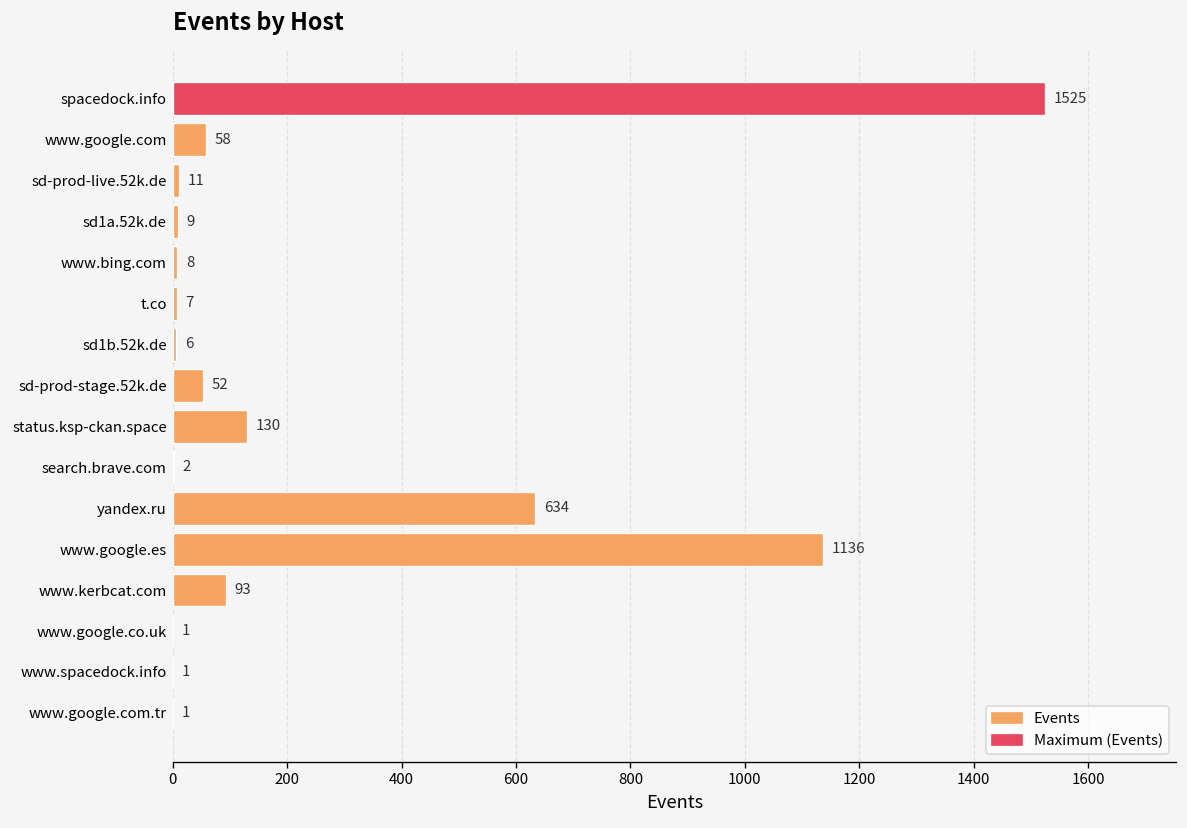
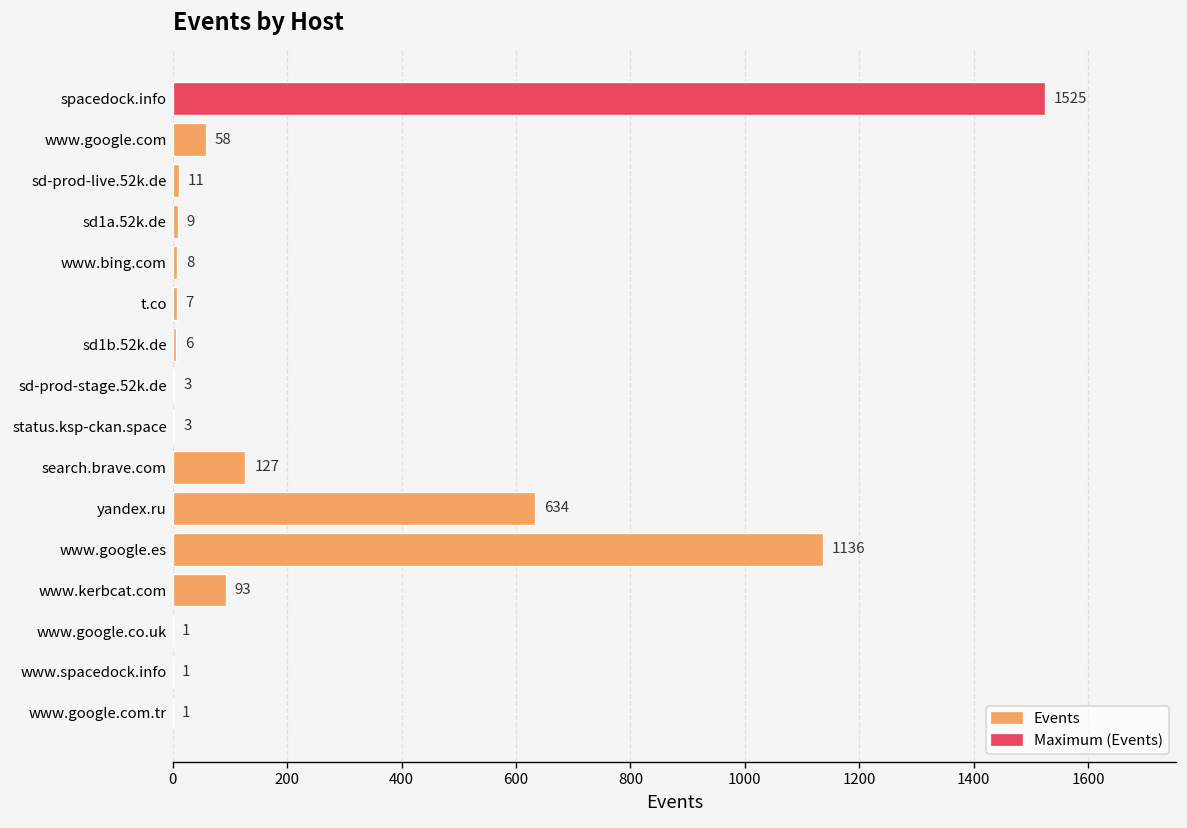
  {
    "spacedock.info": 1525,
    "www.google.com": 58,
    "sd-prod-live.52k.de": 11,
    "sd1a.52k.de": 9,
    "www.bing.com": 8,
    "t.co": 7,
    "sd1b.52k.de": 6,
-   "sd-prod-stage.52k.de": 52,
-   "status.ksp-ckan.space": 130,
-   "search.brave.com": 2,
+   "sd-prod-stage.52k.de": 3,
+   "status.ksp-ckan.space": 3,
+   "search.brave.com": 127,
    "yandex.ru": 634,
    "www.google.es": 1136,
    "www.kerbcat.com": 93,
    "www.google.co.uk": 1,
    "www.spacedock.info": 1,
    "www.google.com.tr": 1
  }
